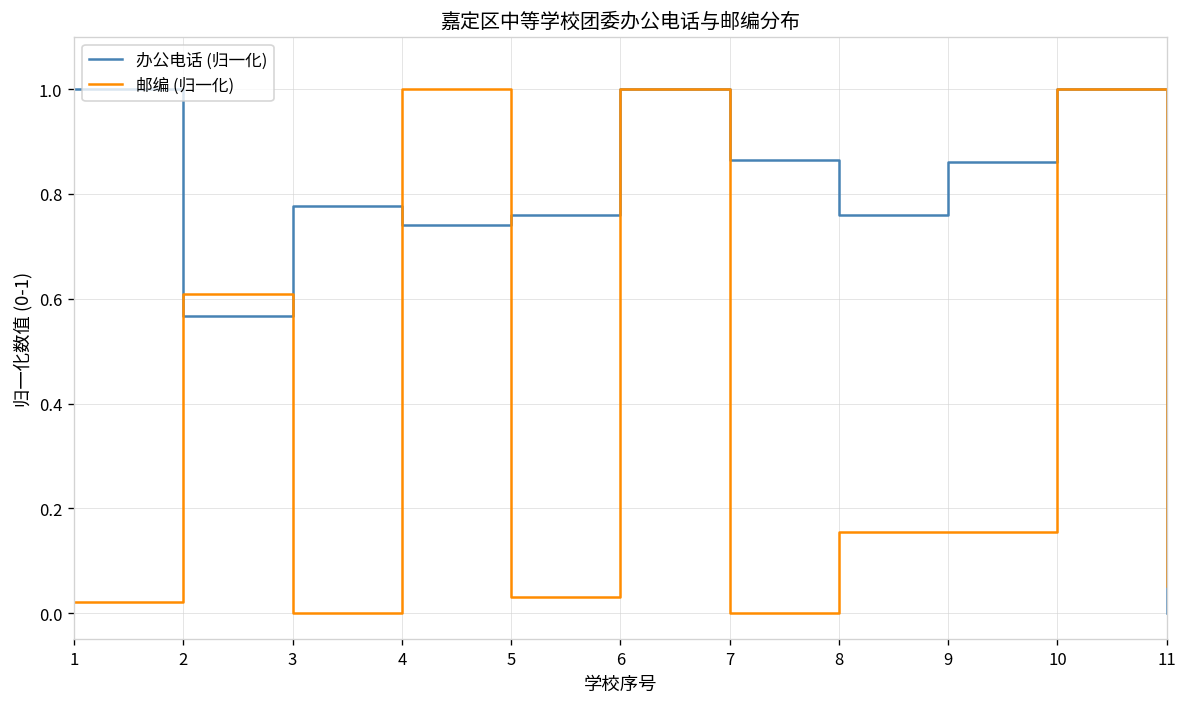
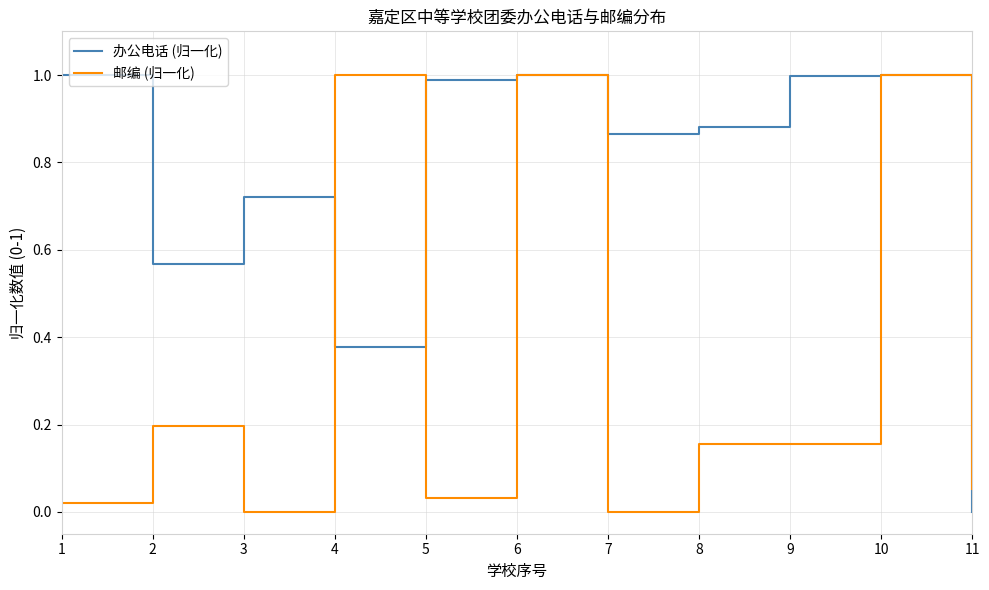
  {
    "办公电话 (归一化)": {
      "1": 1.00,
      "2": 0.57,
-     "3": 0.78,
-     "4": 0.74,
-     "5": 0.76,
+     "3": 0.72,
+     "4": 0.38,
+     "5": 0.99,
      "7": 0.87,
-     "8": 0.76,
-     "9": 0.86,
+     "8": 0.88,
+     "9": 1.00,
      "11": 0.00
    },
    "邮编 (归一化)": {
      "1": 0.02,
-     "2": 0.61,
+     "2": 0.20,
      "3": 0.00,
      "4": 1.00,
      "5": 0.03,
      "7": 0.00,
      "8": 0.15,
      "9": 0.15,
      "11": 0.05
    }
  }
